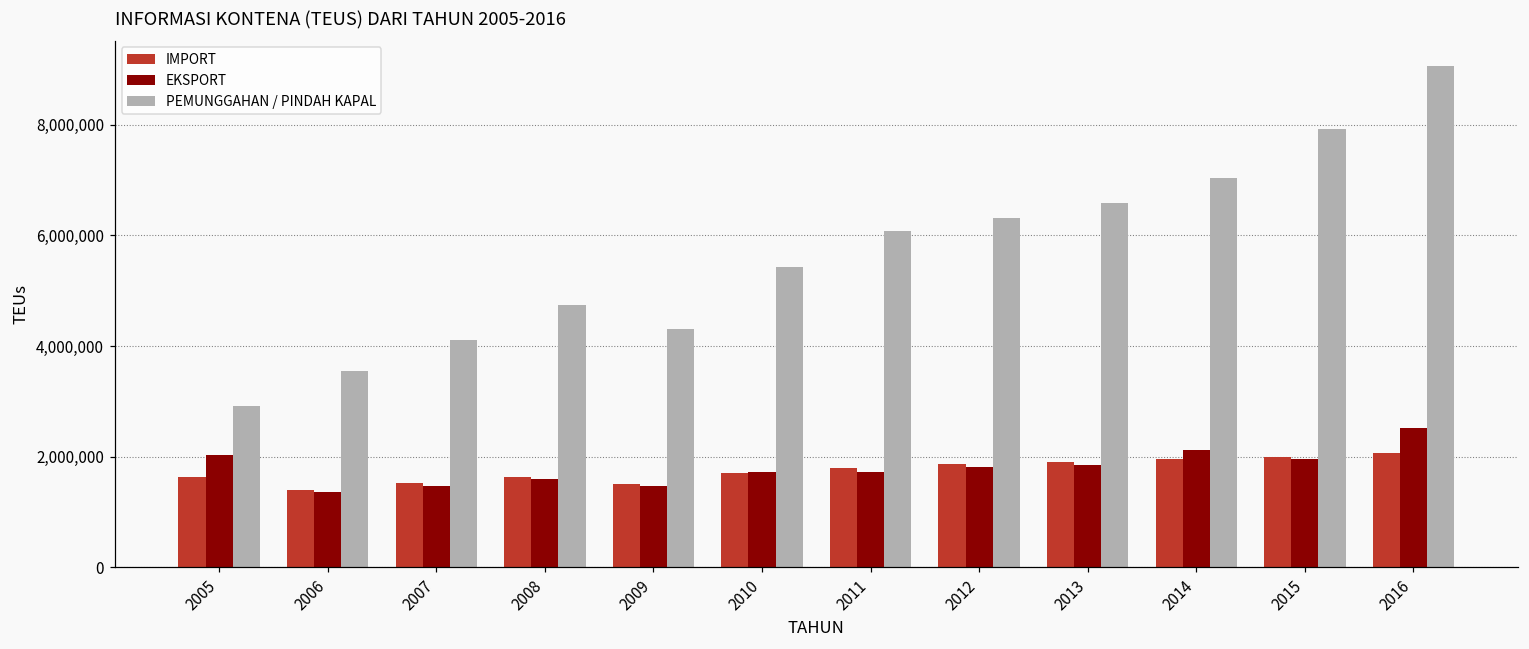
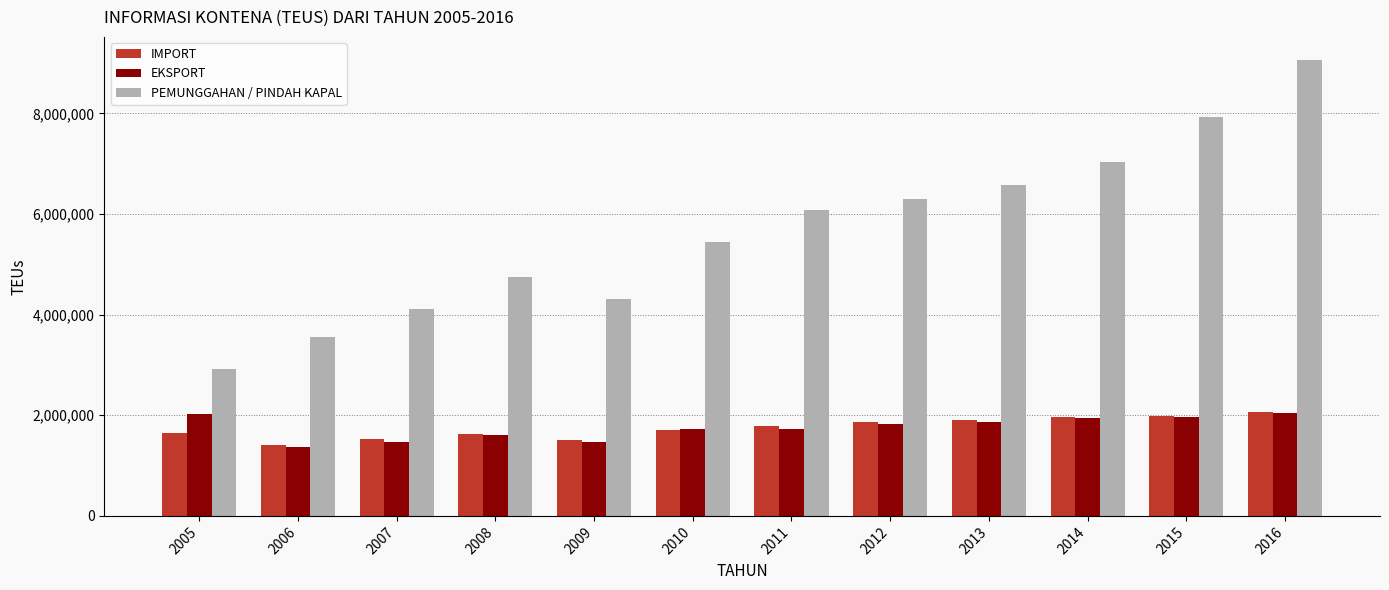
  {
    "IMPORT": {
      "2005": "1,600,000",
      "2006": "1,400,000",
      "2007": "1,500,000",
      "2008": "1,600,000",
      "2009": "1,500,000",
      "2010": "1,700,000",
      "2011": "1,800,000",
      "2012": "1,900,000",
      "2013": "1,900,000",
      "2014": "2,000,000",
      "2015": "2,000,000",
      "2016": "2,100,000"
    },
    "EKSPORT": {
      "2005": "2,000,000",
      "2006": "1,400,000",
      "2007": "1,500,000",
      "2008": "1,600,000",
      "2009": "1,500,000",
      "2010": "1,700,000",
      "2011": "1,700,000",
      "2012": "1,800,000",
      "2013": "1,900,000",
-     "2014": "2,100,000",
+     "2014": "1,900,000",
      "2015": "2,000,000",
-     "2016": "2,500,000"
+     "2016": "2,000,000"
    },
    "PEMUNGGAHAN / PINDAH KAPAL": {
      "2005": "2,900,000",
      "2006": "3,600,000",
      "2007": "4,100,000",
      "2008": "4,700,000",
      "2009": "4,300,000",
      "2010": "5,400,000",
      "2011": "6,100,000",
      "2012": "6,300,000",
      "2013": "6,600,000",
      "2014": "7,000,000",
      "2015": "7,900,000",
      "2016": "9,100,000"
    }
  }
